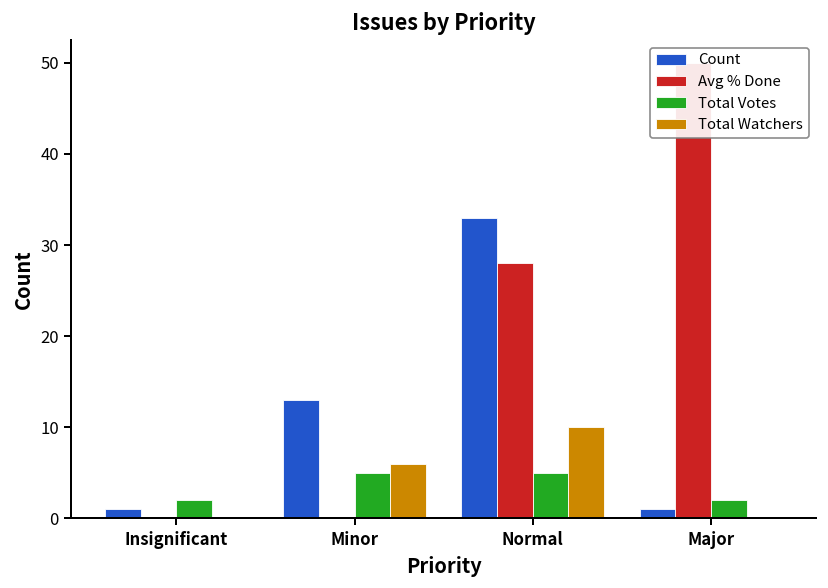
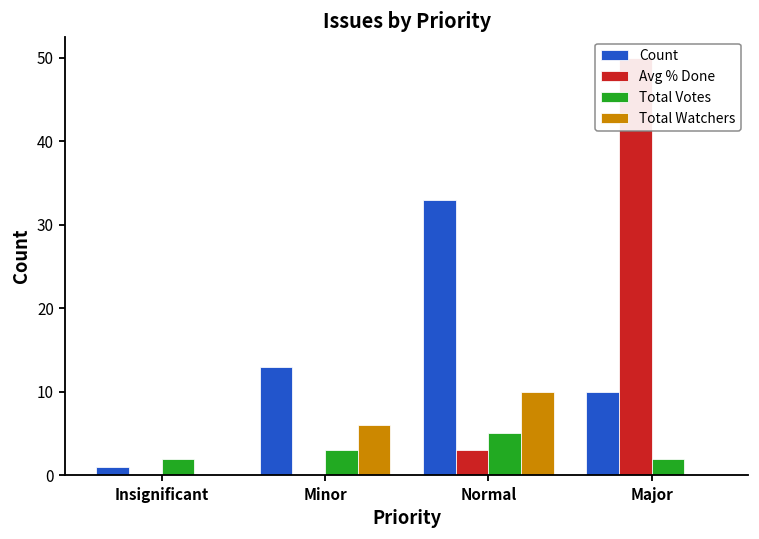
  {
    "Count": {
      "Insignificant": 1,
      "Minor": 13,
      "Normal": 33,
-     "Major": 1
+     "Major": 10
    },
    "Avg % Done": {
      "Insignificant": 0,
      "Minor": 0,
-     "Normal": 28
+     "Normal": 3
    },
    "Total Votes": {
      "Insignificant": 2,
-     "Minor": 5,
+     "Minor": 3,
      "Normal": 5,
      "Major": 2
    },
    "Total Watchers": {
      "Insignificant": 0,
      "Minor": 6,
      "Normal": 10,
      "Major": 0
    }
  }
